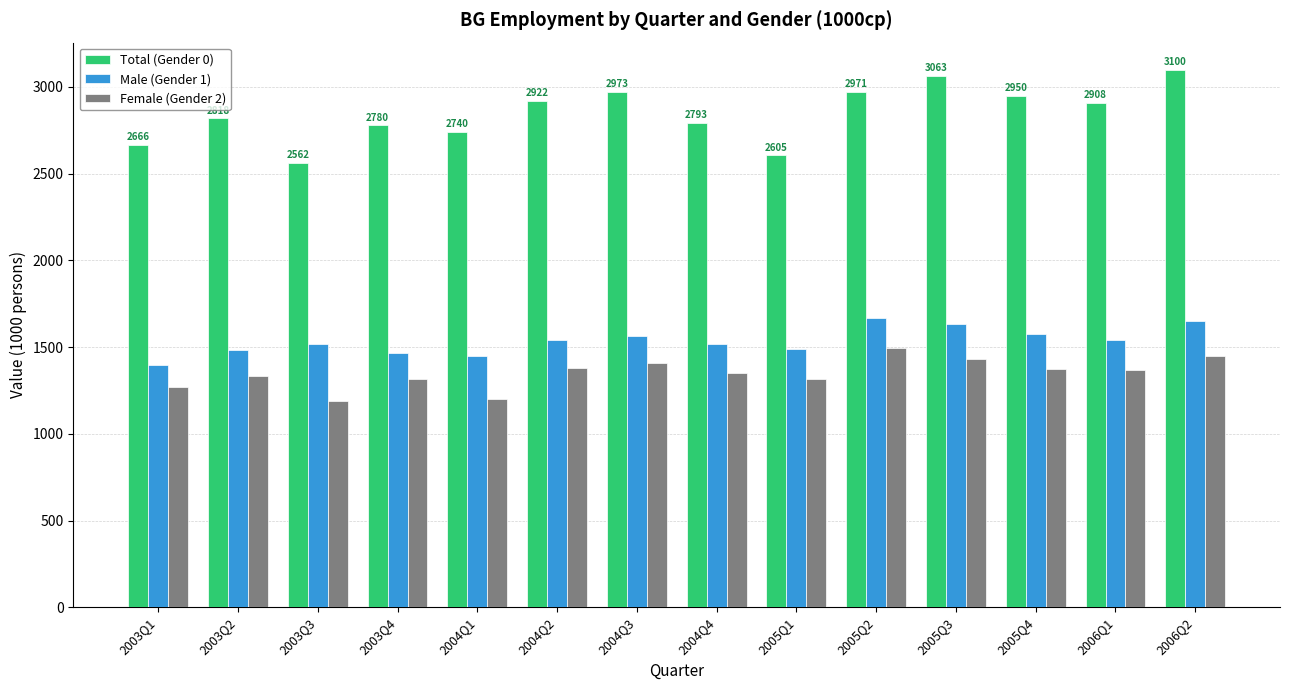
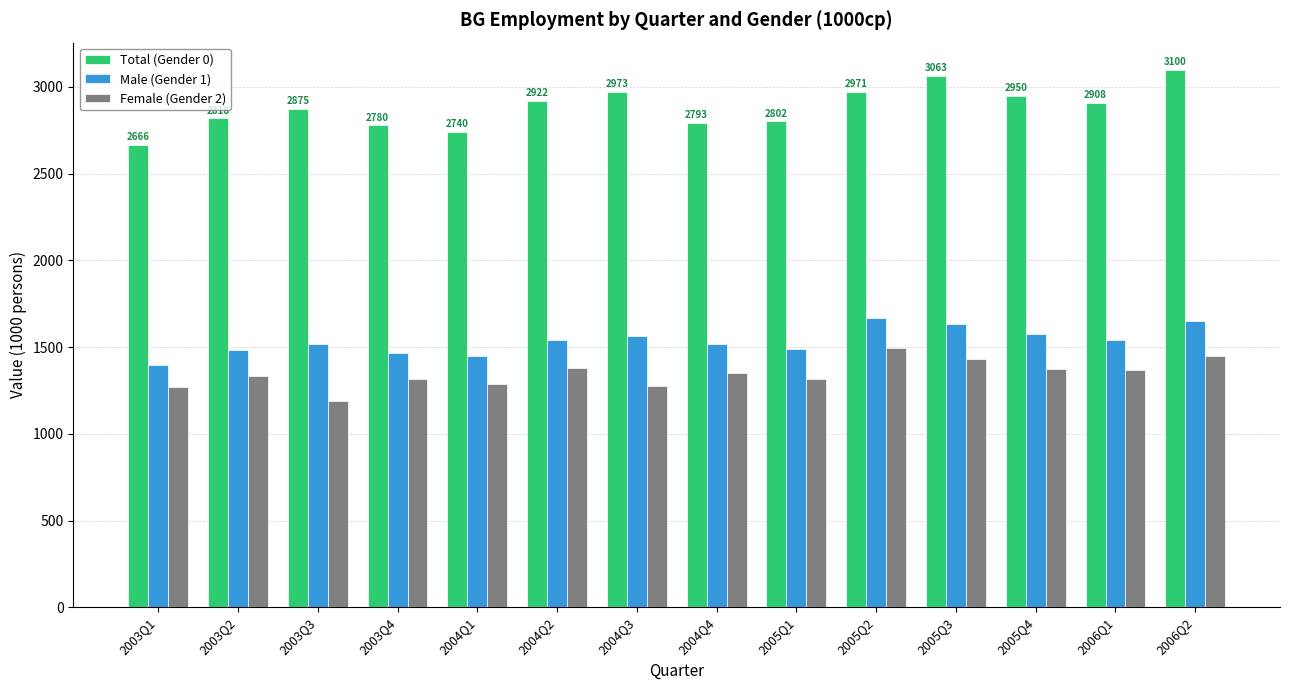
  {
    "Total (Gender 0)": {
      "2003Q1": 2666,
-     "2003Q3": 2562,
+     "2003Q3": 2875,
      "2003Q4": 2780,
      "2004Q2": 2922,
-     "2005Q1": 2605,
+     "2005Q1": 2802,
      "2005Q3": 3063,
      "2005Q4": 2950,
      "2006Q1": 2908
    },
    "Male (Gender 1)": {
      "2003Q1": 1400,
      "2003Q2": 1490,
      "2003Q3": 1520,
      "2003Q4": 1470,
      "2004Q1": 1450,
      "2004Q2": 1540,
      "2004Q3": 1570,
      "2004Q4": 1520,
      "2005Q1": 1490,
      "2005Q2": 1670,
      "2005Q3": 1630,
      "2005Q4": 1580,
      "2006Q1": 1540,
      "2006Q2": 1650
    },
    "Female (Gender 2)": {
      "2003Q1": 1270,
      "2003Q2": 1330,
      "2003Q3": 1190,
      "2003Q4": 1310,
-     "2004Q1": 1200,
+     "2004Q1": 1290,
      "2004Q2": 1380,
-     "2004Q3": 1410,
+     "2004Q3": 1280,
      "2004Q4": 1350,
      "2005Q1": 1320,
      "2005Q2": 1490,
      "2005Q3": 1430,
      "2005Q4": 1370,
      "2006Q1": 1370,
      "2006Q2": 1450
    }
  }
